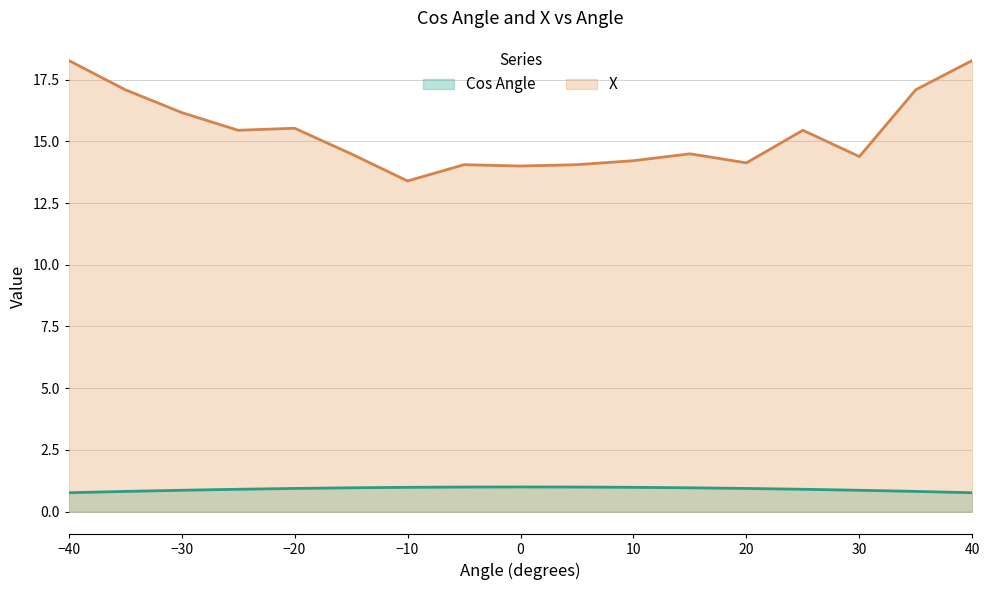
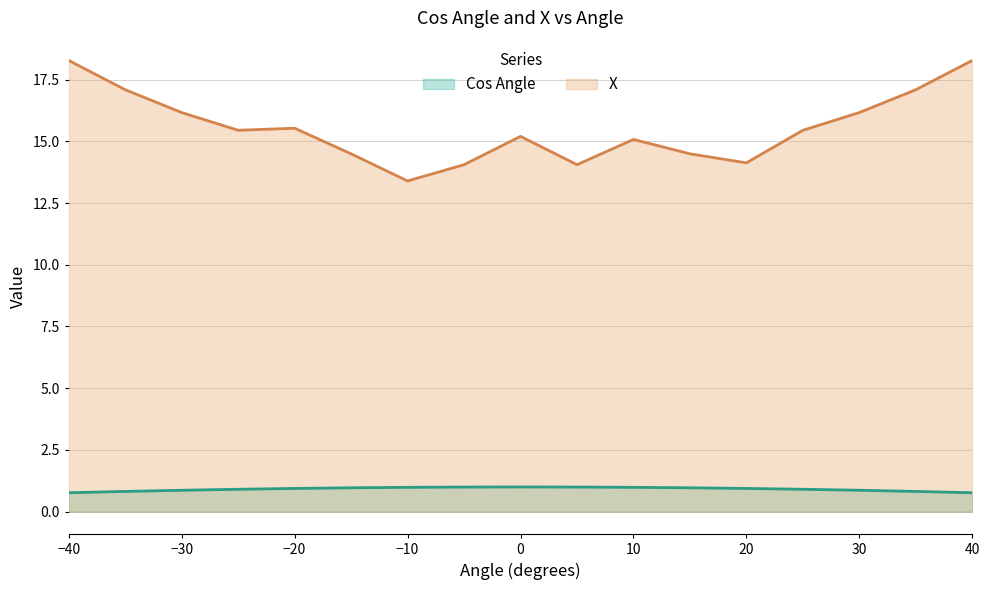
  {
    "Cos Angle": {
      "−40": 0.8,
      "−30": 0.9,
      "−20": 0.9,
      "−10": 1.0,
      "0": 1.0,
      "10": 1.0,
      "20": 0.9,
      "30": 0.9,
      "40": 0.8
    },
    "X": {
      "−40": 18.3,
      "−30": 16.2,
      "−20": 15.5,
      "−10": 13.4,
-     "0": 14.0,
-     "10": 14.2,
+     "0": 15.2,
+     "10": 15.1,
      "20": 14.1,
-     "30": 14.4,
+     "30": 16.2,
      "40": 18.3
    }
  }
